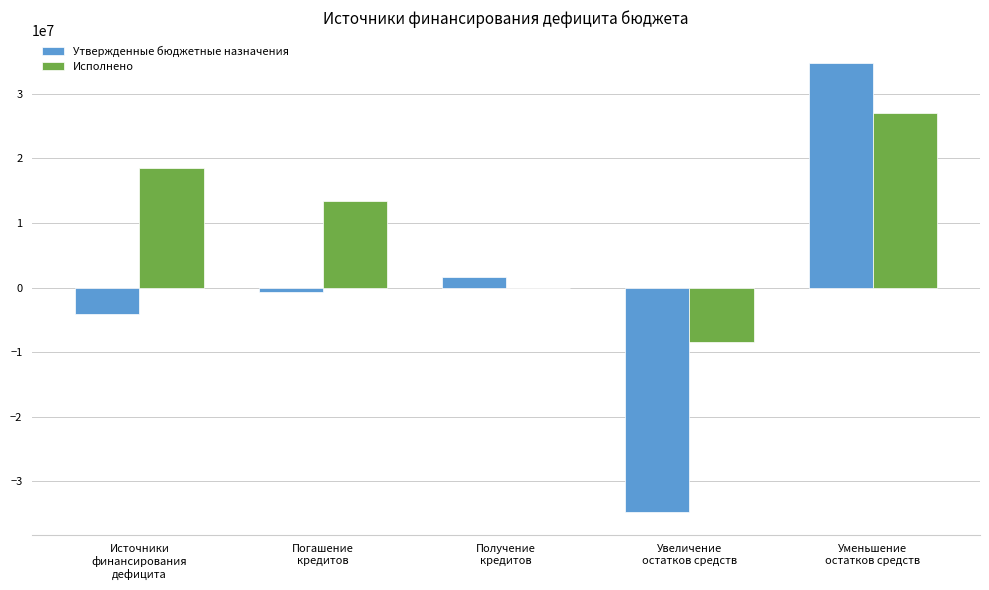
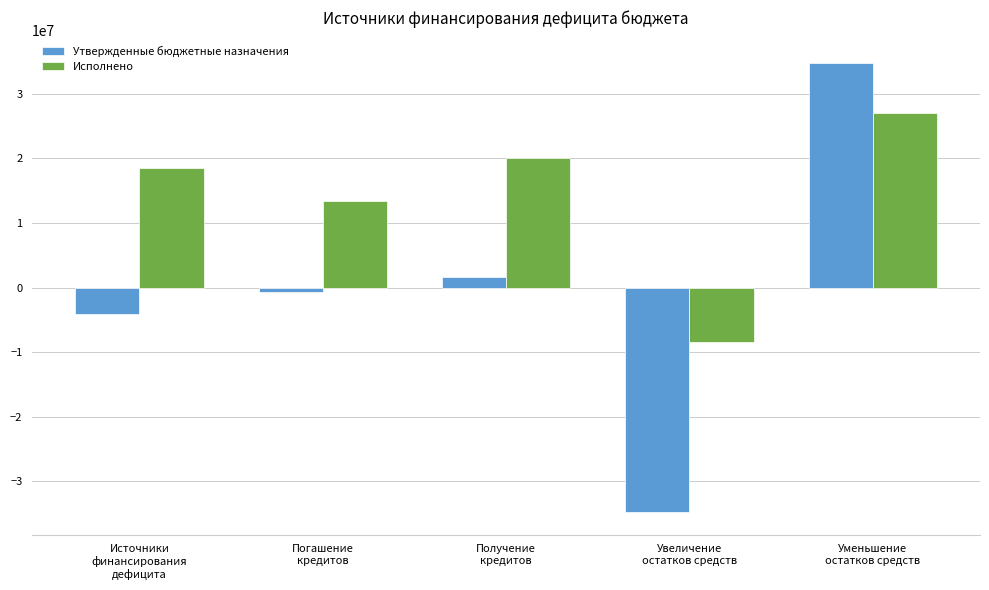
  {
    "Утвержденные бюджетные назначения": {
      "Источники финансирования дефицита": -4000000,
      "Погашение кредитов": -1000000,
      "Получение кредитов": 2000000,
      "Увеличение остатков средств": -35000000,
      "Уменьшение остатков средств": 35000000
    },
    "Исполнено": {
      "Источники финансирования дефицита": 19000000,
      "Погашение кредитов": 13000000,
-     "Получение кредитов": 0,
+     "Получение кредитов": 20000000,
      "Увеличение остатков средств": -8000000,
      "Уменьшение остатков средств": 27000000
    }
  }
